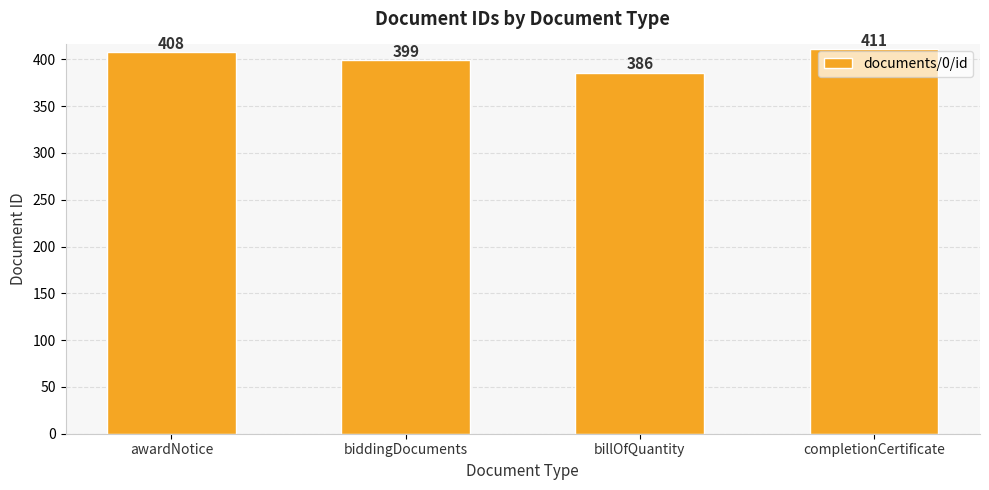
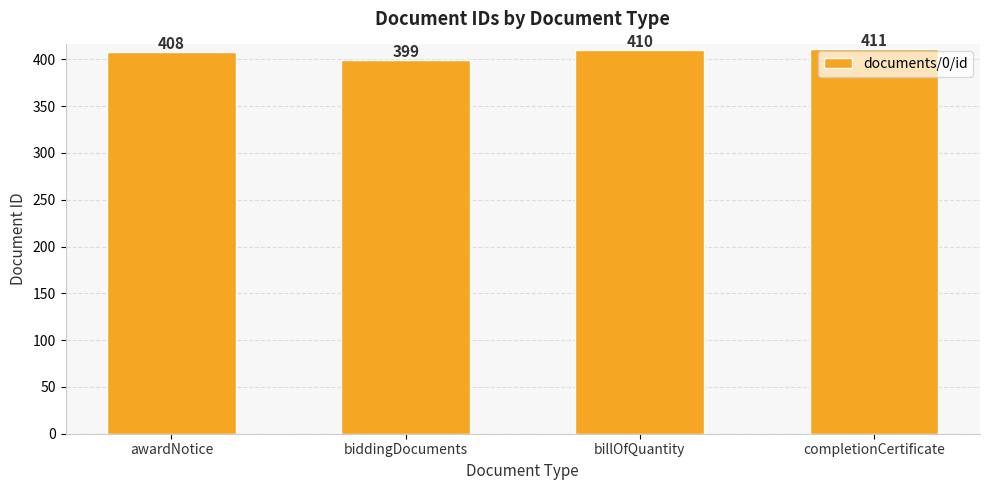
  {
    "awardNotice": 408,
    "biddingDocuments": 399,
-   "billOfQuantity": 386,
+   "billOfQuantity": 410,
    "completionCertificate": 411
  }
